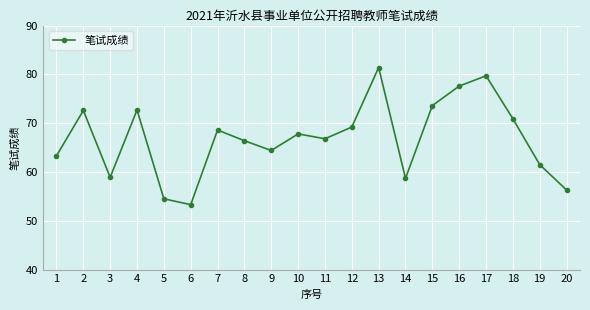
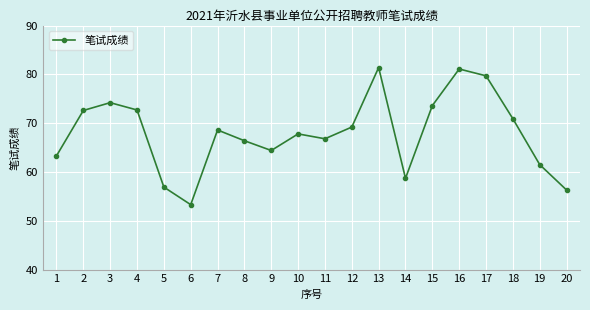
  {
    "1": 63,
    "2": 73,
-   "3": 59,
+   "3": 74,
    "4": 73,
-   "5": 55,
+   "5": 57,
    "6": 53,
    "7": 69,
    "8": 66,
    "9": 64,
    "10": 68,
    "11": 67,
    "12": 69,
    "13": 81,
    "14": 59,
    "15": 74,
-   "16": 78,
+   "16": 81,
    "17": 80,
    "18": 71,
    "19": 62,
    "20": 56
  }
